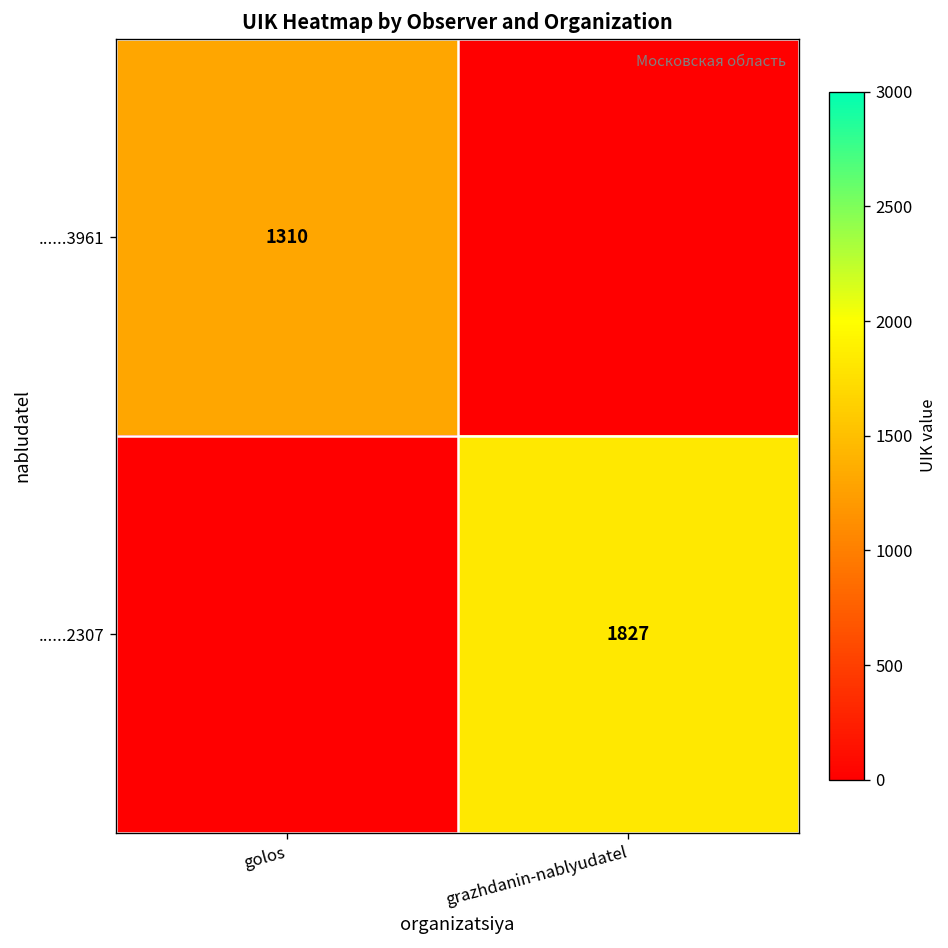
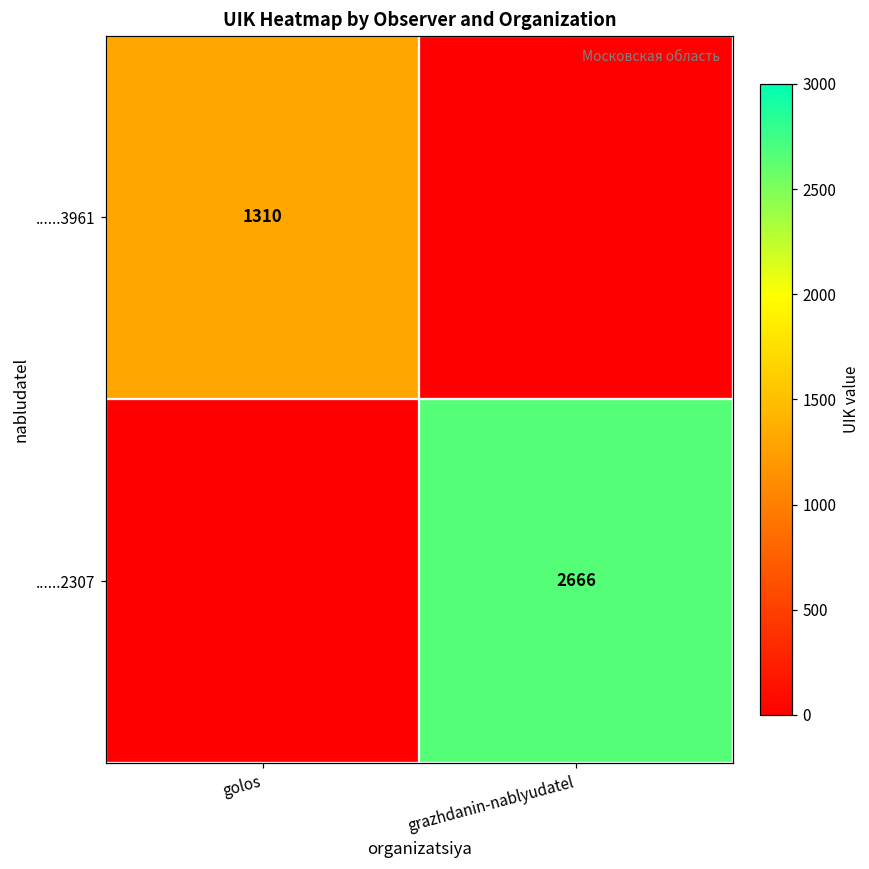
  {
    "......3961": {
      "golos": 1310
    },
    "......2307": {
-     "grazhdanin-nablyudatel": 1827
+     "grazhdanin-nablyudatel": 2666
    }
  }
